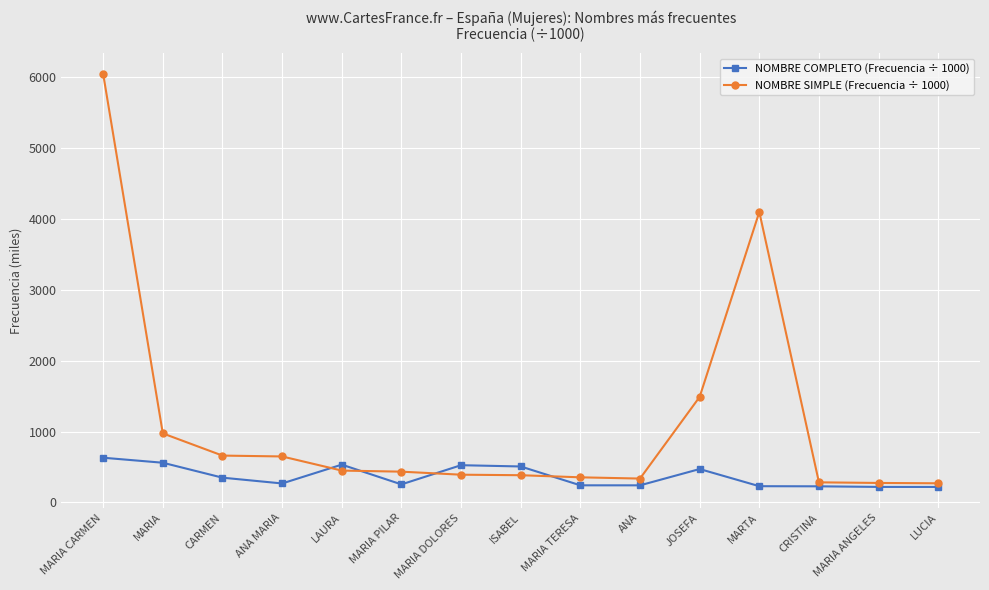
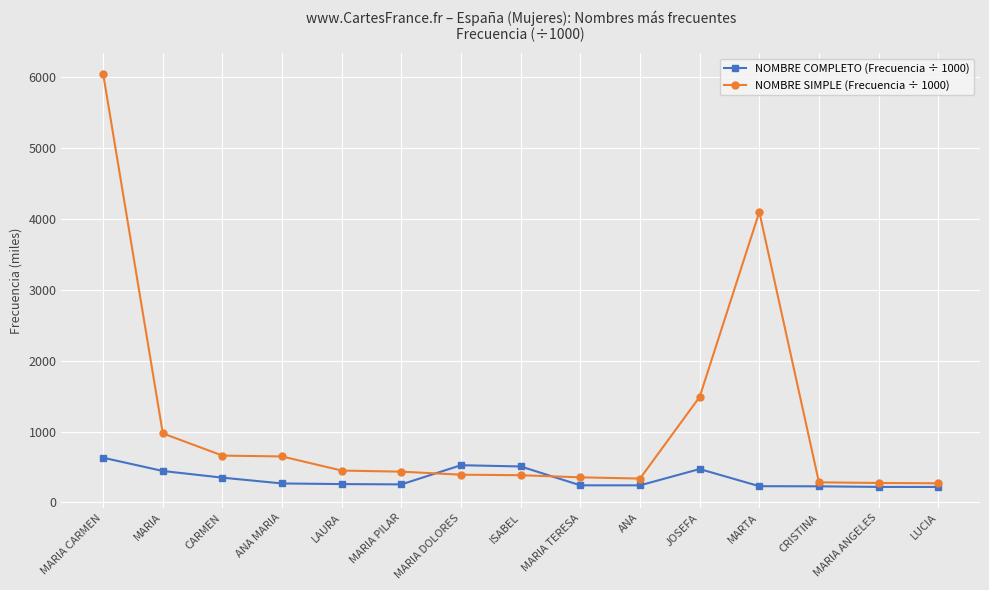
  {
    "NOMBRE COMPLETO (Frecuencia ÷ 1000)": {
      "MARIA CARMEN": 600,
-     "MARIA": 600,
+     "MARIA": 400,
      "CARMEN": 300,
      "ANA MARIA": 300,
-     "LAURA": 500,
+     "LAURA": 300,
      "MARIA PILAR": 300,
      "MARIA DOLORES": 500,
      "ISABEL": 500,
      "MARIA TERESA": 200,
      "ANA": 200,
      "JOSEFA": 500,
      "MARTA": 200,
      "CRISTINA": 200,
      "MARIA ANGELES": 200,
      "LUCIA": 200
    },
    "NOMBRE SIMPLE (Frecuencia ÷ 1000)": {
      "MARIA CARMEN": 6000,
      "MARIA": 1000,
      "CARMEN": 700,
      "ANA MARIA": 600,
      "LAURA": 400,
      "MARIA PILAR": 400,
      "MARIA DOLORES": 400,
      "ISABEL": 400,
      "MARIA TERESA": 400,
      "ANA": 300,
      "JOSEFA": 1500,
      "MARTA": 4100,
      "CRISTINA": 300,
      "MARIA ANGELES": 300,
      "LUCIA": 300
    }
  }
